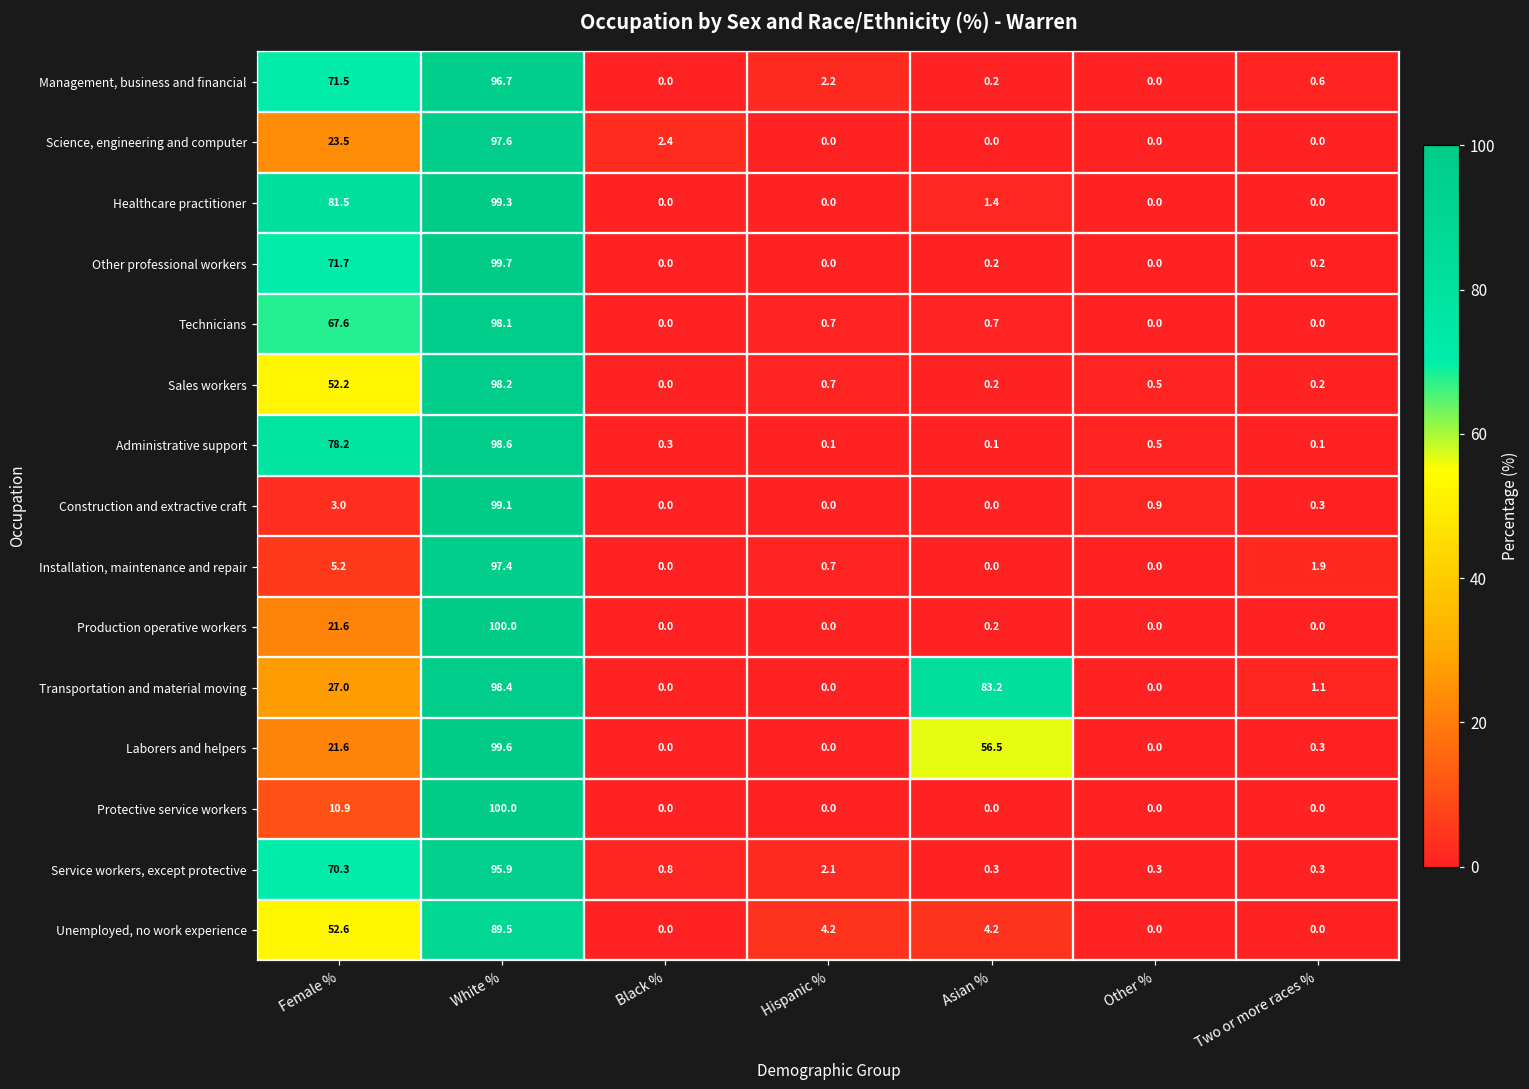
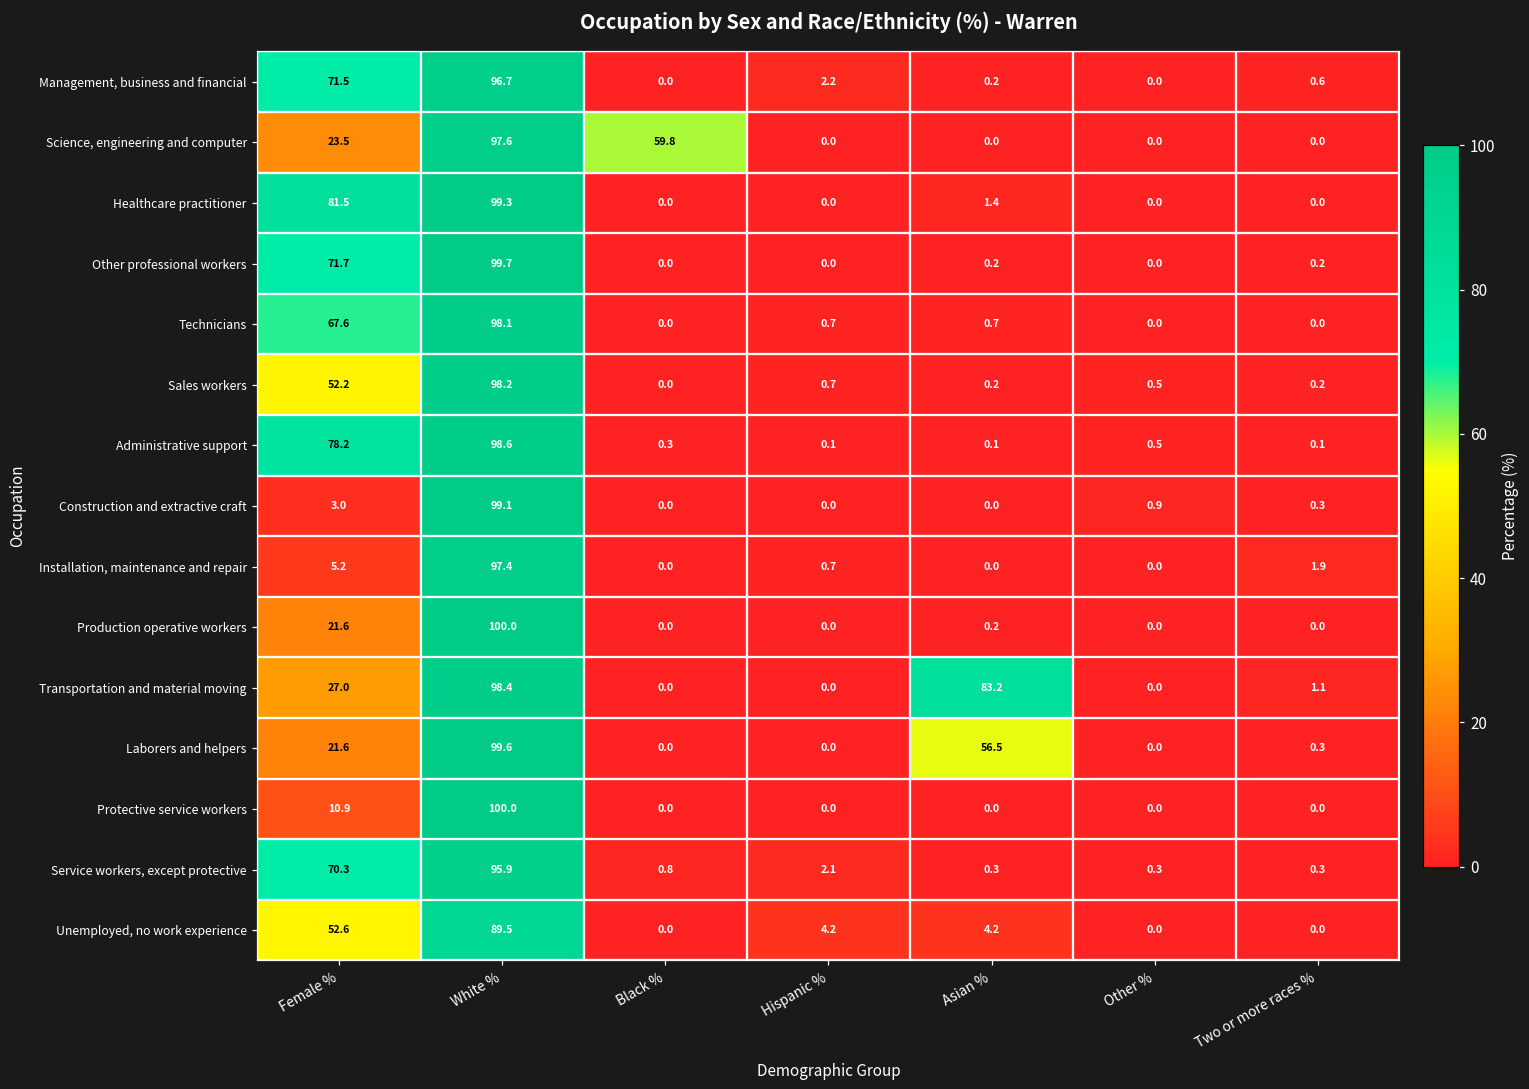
  {
    "Management, business and financial": {
      "Female %": 71.5,
      "White %": 96.7,
      "Black %": 0.0,
      "Hispanic %": 2.2,
      "Asian %": 0.2,
      "Other %": 0.0,
      "Two or more races %": 0.6
    },
    "Science, engineering and computer": {
      "Female %": 23.5,
      "White %": 97.6,
-     "Black %": 2.4,
+     "Black %": 59.8,
      "Hispanic %": 0.0,
      "Asian %": 0.0,
      "Other %": 0.0,
      "Two or more races %": 0.0
    },
    "Healthcare practitioner": {
      "Female %": 81.5,
      "White %": 99.3,
      "Black %": 0.0,
      "Hispanic %": 0.0,
      "Asian %": 1.4,
      "Other %": 0.0,
      "Two or more races %": 0.0
    },
    "Other professional workers": {
      "Female %": 71.7,
      "White %": 99.7,
      "Black %": 0.0,
      "Hispanic %": 0.0,
      "Asian %": 0.2,
      "Other %": 0.0,
      "Two or more races %": 0.2
    },
    "Technicians": {
      "Female %": 67.6,
      "White %": 98.1,
      "Black %": 0.0,
      "Hispanic %": 0.7,
      "Asian %": 0.7,
      "Other %": 0.0,
      "Two or more races %": 0.0
    },
    "Sales workers": {
      "Female %": 52.2,
      "White %": 98.2,
      "Black %": 0.0,
      "Hispanic %": 0.7,
      "Asian %": 0.2,
      "Other %": 0.5,
      "Two or more races %": 0.2
    },
    "Administrative support": {
      "Female %": 78.2,
      "White %": 98.6,
      "Black %": 0.3,
      "Hispanic %": 0.1,
      "Asian %": 0.1,
      "Other %": 0.5,
      "Two or more races %": 0.1
    },
    "Construction and extractive craft": {
      "Female %": 3.0,
      "White %": 99.1,
      "Black %": 0.0,
      "Hispanic %": 0.0,
      "Asian %": 0.0,
      "Other %": 0.9,
      "Two or more races %": 0.3
    },
    "Installation, maintenance and repair": {
      "Female %": 5.2,
      "White %": 97.4,
      "Black %": 0.0,
      "Hispanic %": 0.7,
      "Asian %": 0.0,
      "Other %": 0.0,
      "Two or more races %": 1.9
    },
    "Production operative workers": {
      "Female %": 21.6,
      "White %": 100.0,
      "Black %": 0.0,
      "Hispanic %": 0.0,
      "Asian %": 0.2,
      "Other %": 0.0,
      "Two or more races %": 0.0
    },
    "Transportation and material moving": {
      "Female %": 27.0,
      "White %": 98.4,
      "Black %": 0.0,
      "Hispanic %": 0.0,
      "Asian %": 83.2,
      "Other %": 0.0,
      "Two or more races %": 1.1
    },
    "Laborers and helpers": {
      "Female %": 21.6,
      "White %": 99.6,
      "Black %": 0.0,
      "Hispanic %": 0.0,
      "Asian %": 56.5,
      "Other %": 0.0,
      "Two or more races %": 0.3
    },
    "Protective service workers": {
      "Female %": 10.9,
      "White %": 100.0,
      "Black %": 0.0,
      "Hispanic %": 0.0,
      "Asian %": 0.0,
      "Other %": 0.0,
      "Two or more races %": 0.0
    },
    "Service workers, except protective": {
      "Female %": 70.3,
      "White %": 95.9,
      "Black %": 0.8,
      "Hispanic %": 2.1,
      "Asian %": 0.3,
      "Other %": 0.3,
      "Two or more races %": 0.3
    },
    "Unemployed, no work experience": {
      "Female %": 52.6,
      "White %": 89.5,
      "Black %": 0.0,
      "Hispanic %": 4.2,
      "Asian %": 4.2,
      "Other %": 0.0,
      "Two or more races %": 0.0
    }
  }
